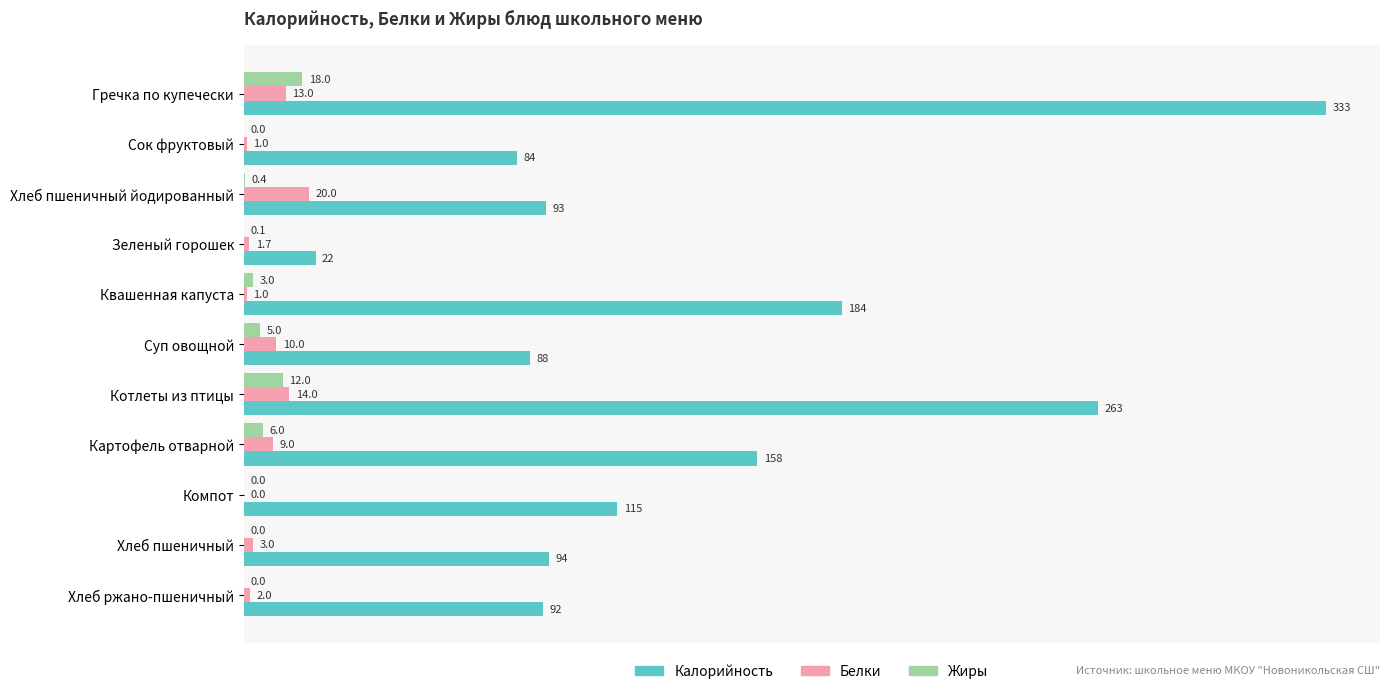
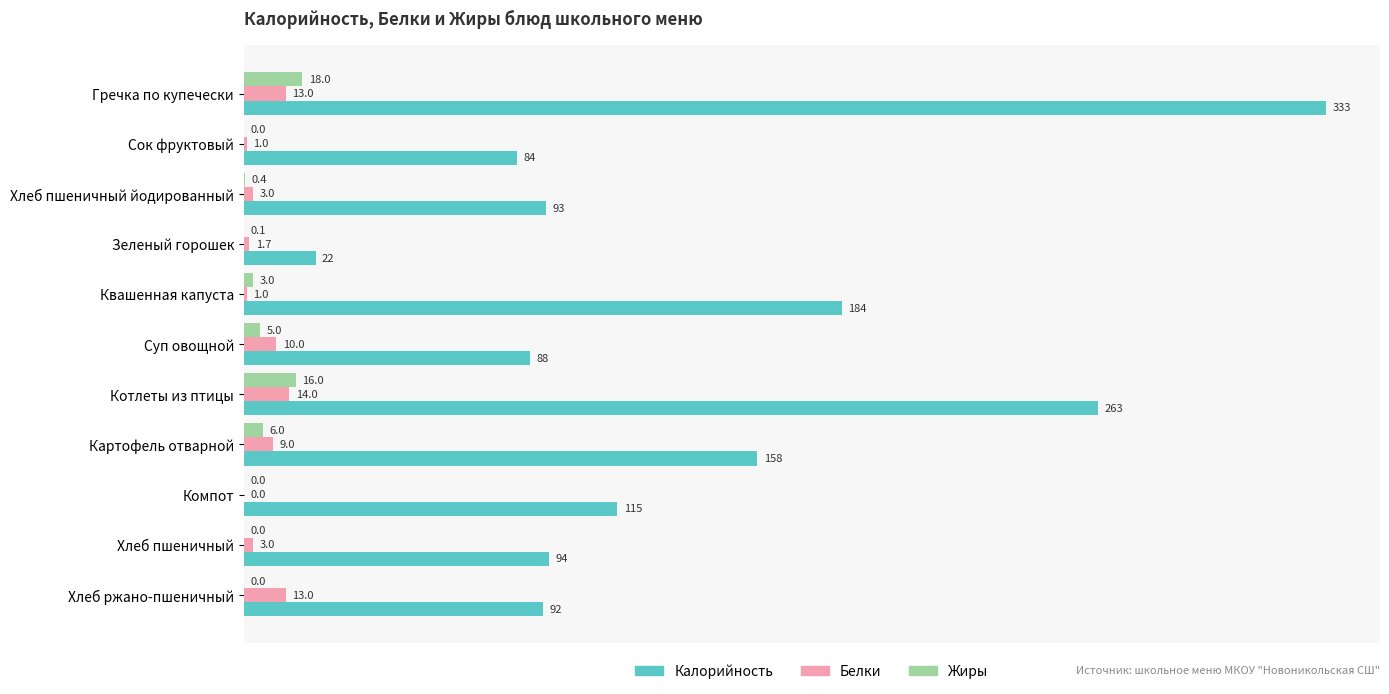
  {
    "Калорийность": {
      "Гречка по купечески": 333,
      "Сок фруктовый": 84,
      "Хлеб пшеничный йодированный": 93,
      "Зеленый горошек": 22,
      "Квашенная капуста": 184,
      "Суп овощной": 88,
      "Котлеты из птицы": 263,
      "Картофель отварной": 158,
      "Компот": 115,
      "Хлеб пшеничный": 94,
      "Хлеб ржано-пшеничный": 92
    },
    "Белки": {
      "Гречка по купечески": 13.0,
      "Сок фруктовый": 1.0,
-     "Хлеб пшеничный йодированный": 20.0,
+     "Хлеб пшеничный йодированный": 3.0,
      "Зеленый горошек": 1.7,
      "Квашенная капуста": 1.0,
      "Суп овощной": 10.0,
      "Котлеты из птицы": 14.0,
      "Картофель отварной": 9.0,
      "Компот": 0.0,
      "Хлеб пшеничный": 3.0,
-     "Хлеб ржано-пшеничный": 2.0
+     "Хлеб ржано-пшеничный": 13.0
    },
    "Жиры": {
      "Гречка по купечески": 18.0,
      "Сок фруктовый": 0.0,
      "Хлеб пшеничный йодированный": 0.4,
      "Зеленый горошек": 0.1,
      "Квашенная капуста": 3.0,
      "Суп овощной": 5.0,
-     "Котлеты из птицы": 12.0,
+     "Котлеты из птицы": 16.0,
      "Картофель отварной": 6.0,
      "Компот": 0.0,
      "Хлеб пшеничный": 0.0,
      "Хлеб ржано-пшеничный": 0.0
    }
  }
